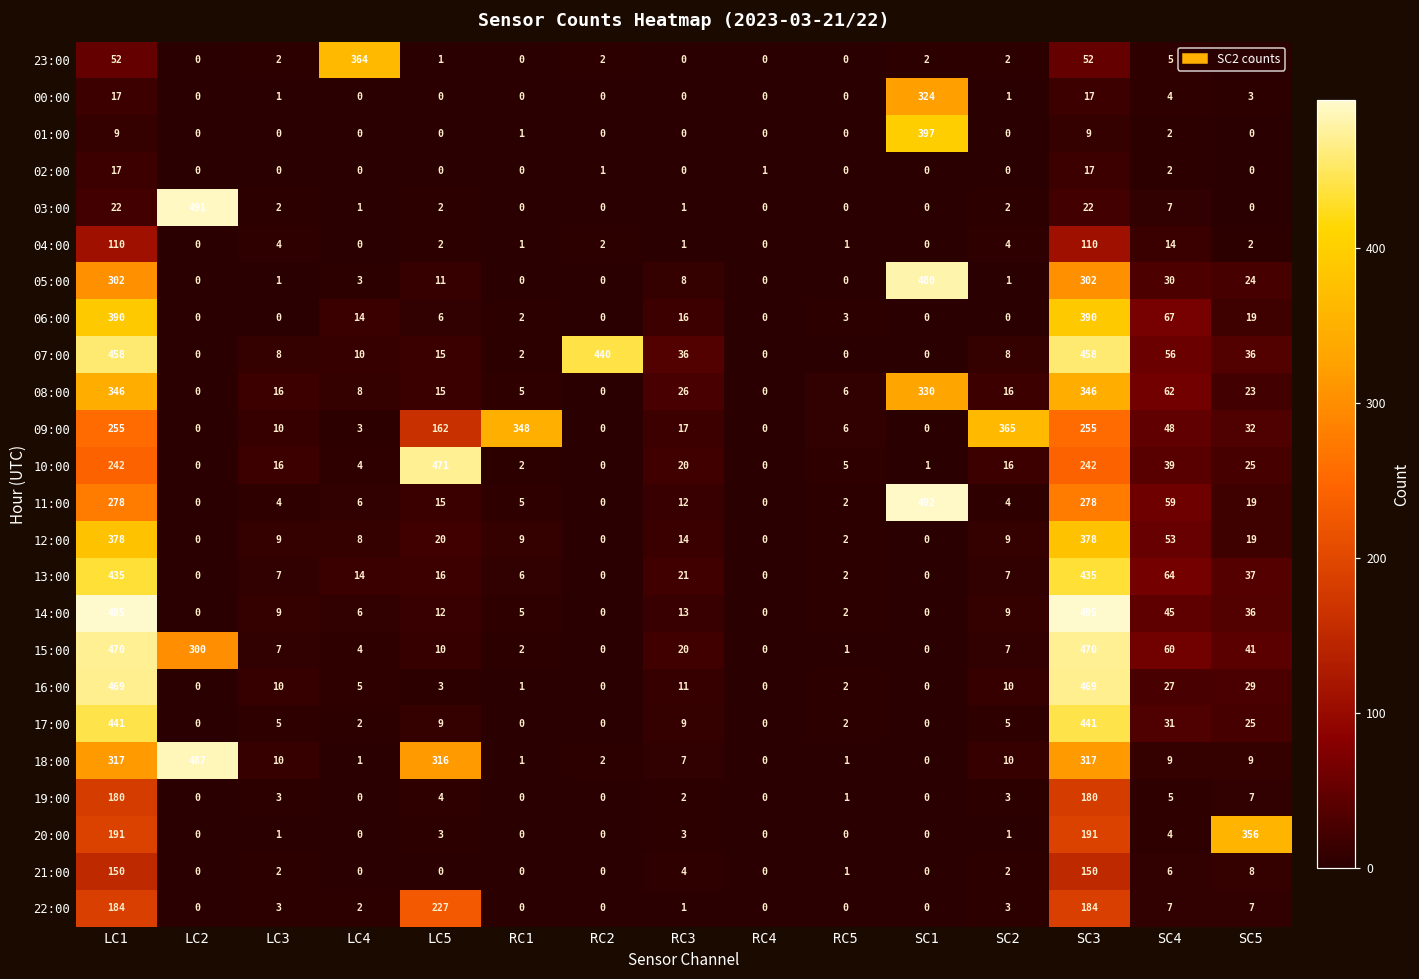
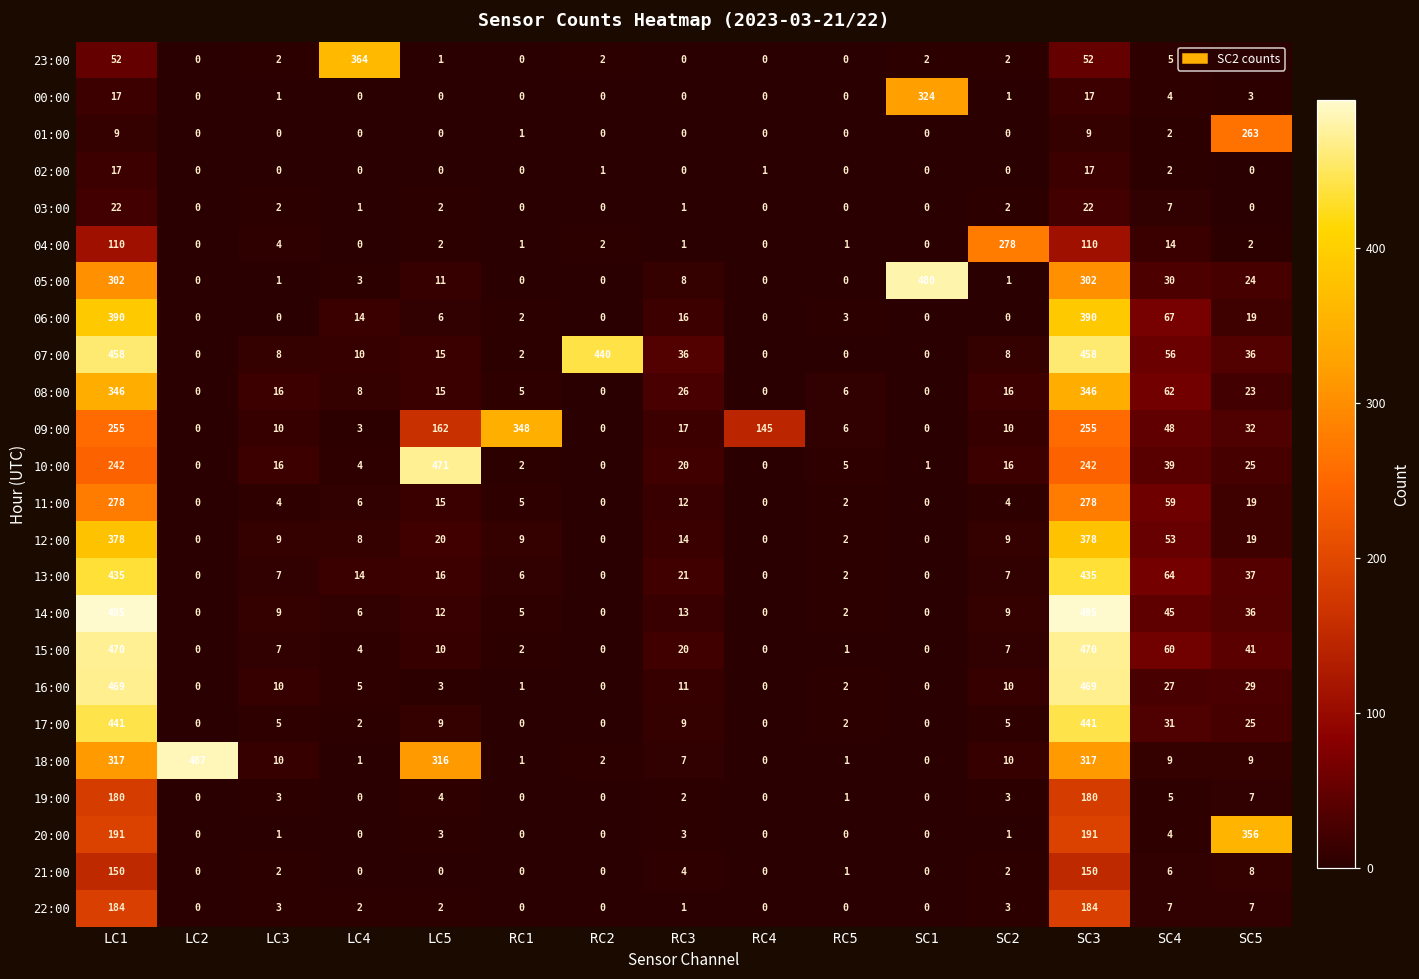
  {
    "01:00": {
      "LC1": 9,
      "LC2": 0,
      "LC3": 0,
      "LC4": 0,
      "LC5": 0,
      "RC1": 1,
      "RC2": 0,
      "RC3": 0,
      "RC4": 0,
      "RC5": 0,
-     "SC1": 397,
+     "SC1": 0,
      "SC2": 0,
      "SC3": 9,
      "SC4": 2,
-     "SC5": 0
+     "SC5": 263
    },
    "03:00": {
      "LC1": 22,
-     "LC2": 491,
+     "LC2": 0,
      "LC3": 2,
      "LC4": 1,
      "LC5": 2,
      "RC1": 0,
      "RC2": 0,
      "RC3": 1,
      "RC4": 0,
      "RC5": 0,
      "SC1": 0,
      "SC2": 2,
      "SC3": 22,
      "SC4": 7,
      "SC5": 0
    },
    "04:00": {
      "LC1": 110,
      "LC2": 0,
      "LC3": 4,
      "LC4": 0,
      "LC5": 2,
      "RC1": 1,
      "RC2": 2,
      "RC3": 1,
      "RC4": 0,
      "RC5": 1,
      "SC1": 0,
-     "SC2": 4,
+     "SC2": 278,
      "SC3": 110,
      "SC4": 14,
      "SC5": 2
    },
    "08:00": {
      "LC1": 346,
      "LC2": 0,
      "LC3": 16,
      "LC4": 8,
      "LC5": 15,
      "RC1": 5,
      "RC2": 0,
      "RC3": 26,
      "RC4": 0,
      "RC5": 6,
-     "SC1": 330,
+     "SC1": 0,
      "SC2": 16,
      "SC3": 346,
      "SC4": 62,
      "SC5": 23
    },
    "09:00": {
      "LC1": 255,
      "LC2": 0,
      "LC3": 10,
      "LC4": 3,
      "LC5": 162,
      "RC1": 348,
      "RC2": 0,
      "RC3": 17,
-     "RC4": 0,
+     "RC4": 145,
      "RC5": 6,
      "SC1": 0,
-     "SC2": 365,
+     "SC2": 10,
      "SC3": 255,
      "SC4": 48,
      "SC5": 32
    },
    "11:00": {
      "LC1": 278,
      "LC2": 0,
      "LC3": 4,
      "LC4": 6,
      "LC5": 15,
      "RC1": 5,
      "RC2": 0,
      "RC3": 12,
      "RC4": 0,
      "RC5": 2,
-     "SC1": 492,
+     "SC1": 0,
      "SC2": 4,
      "SC3": 278,
      "SC4": 59,
      "SC5": 19
    },
    "15:00": {
      "LC1": 470,
-     "LC2": 300,
+     "LC2": 0,
      "LC3": 7,
      "LC4": 4,
      "LC5": 10,
      "RC1": 2,
      "RC2": 0,
      "RC3": 20,
      "RC4": 0,
      "RC5": 1,
      "SC1": 0,
      "SC2": 7,
      "SC3": 470,
      "SC4": 60,
      "SC5": 41
    },
    "22:00": {
      "LC1": 184,
      "LC2": 0,
      "LC3": 3,
      "LC4": 2,
-     "LC5": 227,
+     "LC5": 2,
      "RC1": 0,
      "RC2": 0,
      "RC3": 1,
      "RC4": 0,
      "RC5": 0,
      "SC1": 0,
      "SC2": 3,
      "SC3": 184,
      "SC4": 7,
      "SC5": 7
    }
  }
